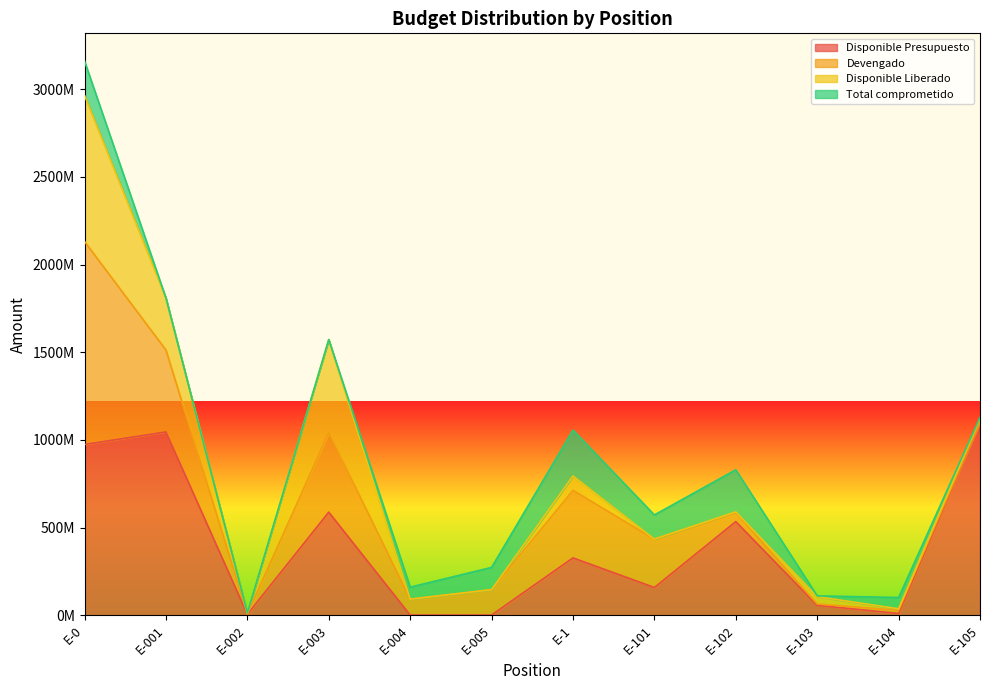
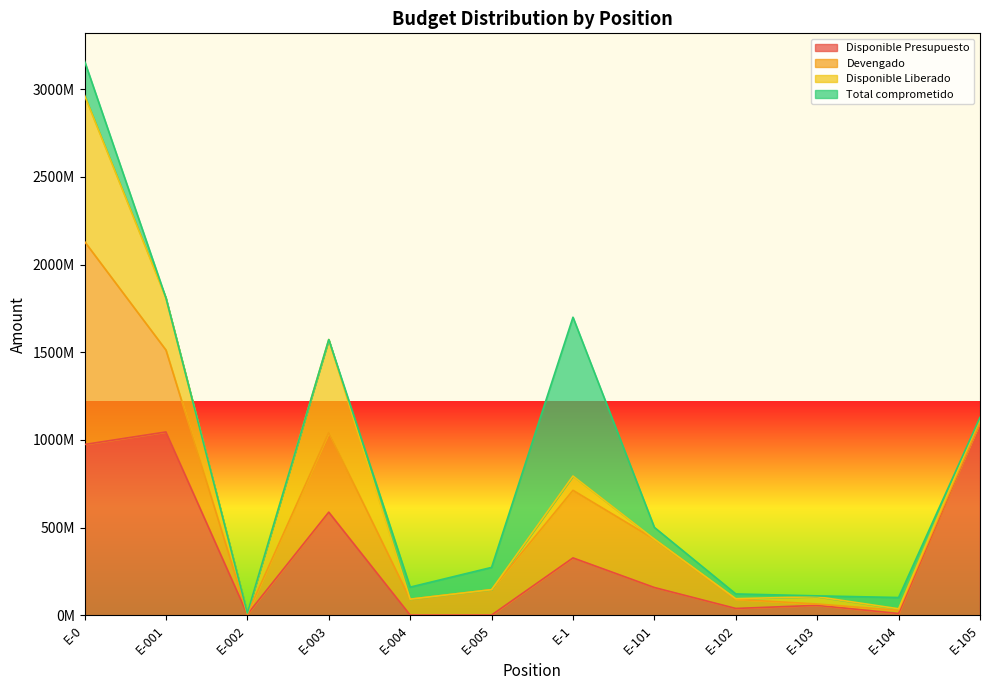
  {
    "Disponible Presupuesto": {
      "E-0": 970000000,
      "E-001": 1050000000,
      "E-003": 590000000,
      "E-004": 0,
      "E-005": 0,
      "E-1": 330000000,
      "E-101": 160000000,
-     "E-102": 530000000,
+     "E-102": 40000000,
      "E-104": 10000000
    },
    "Total comprometido": {
      "E-0": 200000000,
      "E-004": 70000000,
      "E-005": 130000000,
-     "E-1": 260000000,
-     "E-101": 140000000,
-     "E-102": 240000000,
+     "E-1": 910000000,
+     "E-101": 70000000,
+     "E-102": 30000000,
      "E-104": 60000000
    }
  }
